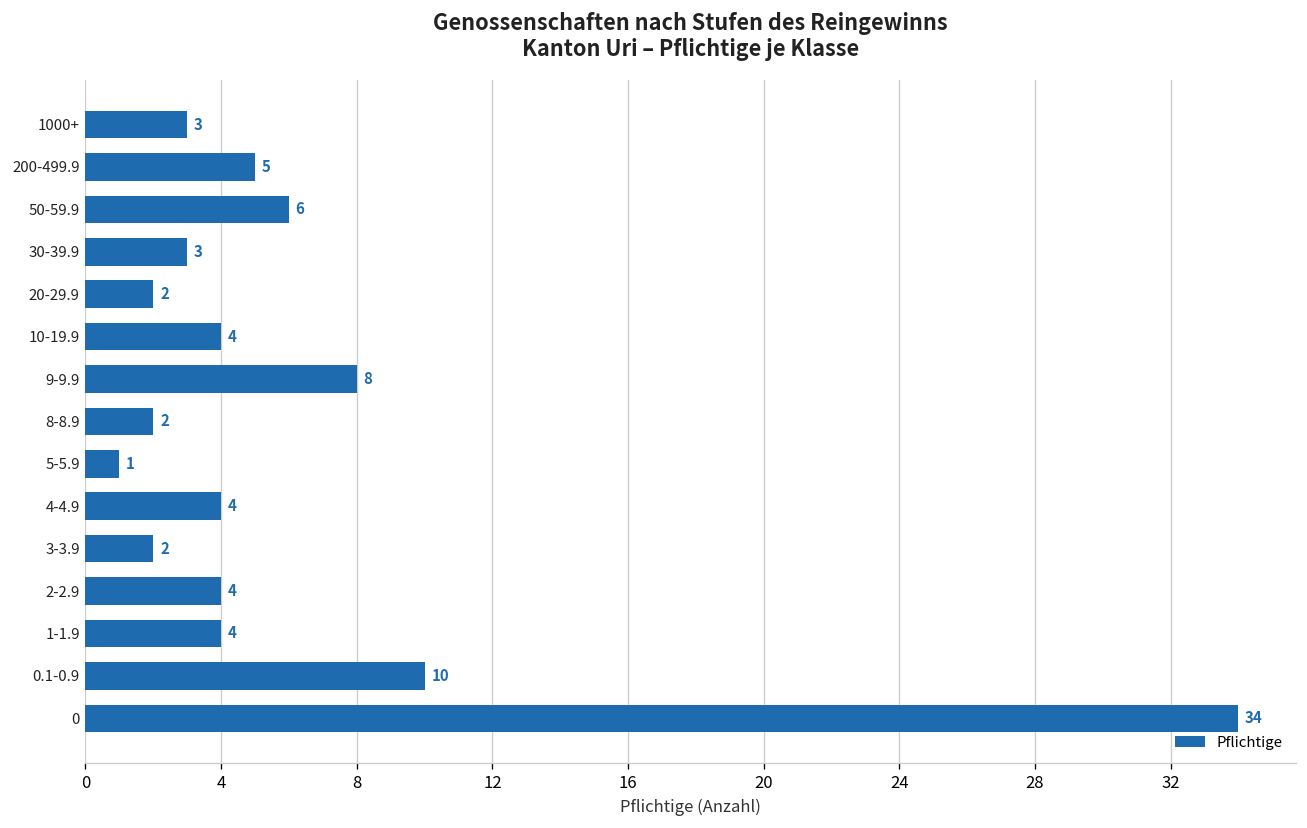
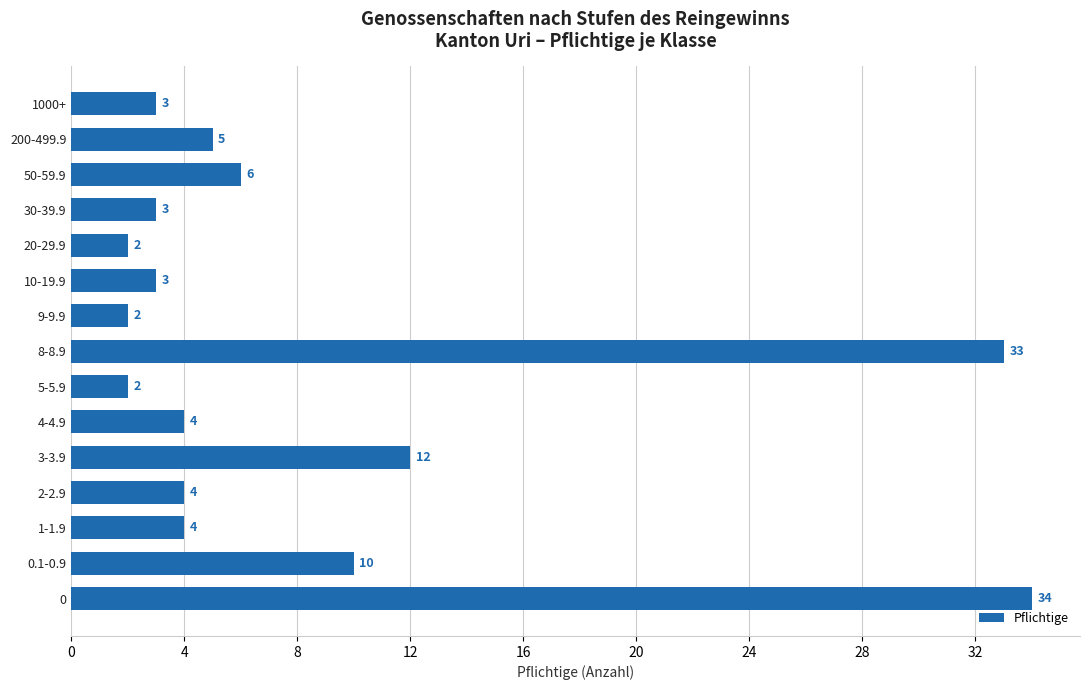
  {
    "1000+": 3,
    "200-499.9": 5,
    "50-59.9": 6,
    "30-39.9": 3,
    "20-29.9": 2,
-   "10-19.9": 4,
-   "9-9.9": 8,
-   "8-8.9": 2,
-   "5-5.9": 1,
+   "10-19.9": 3,
+   "9-9.9": 2,
+   "8-8.9": 33,
+   "5-5.9": 2,
    "4-4.9": 4,
-   "3-3.9": 2,
+   "3-3.9": 12,
    "2-2.9": 4,
    "1-1.9": 4,
    "0.1-0.9": 10,
    "0": 34
  }
